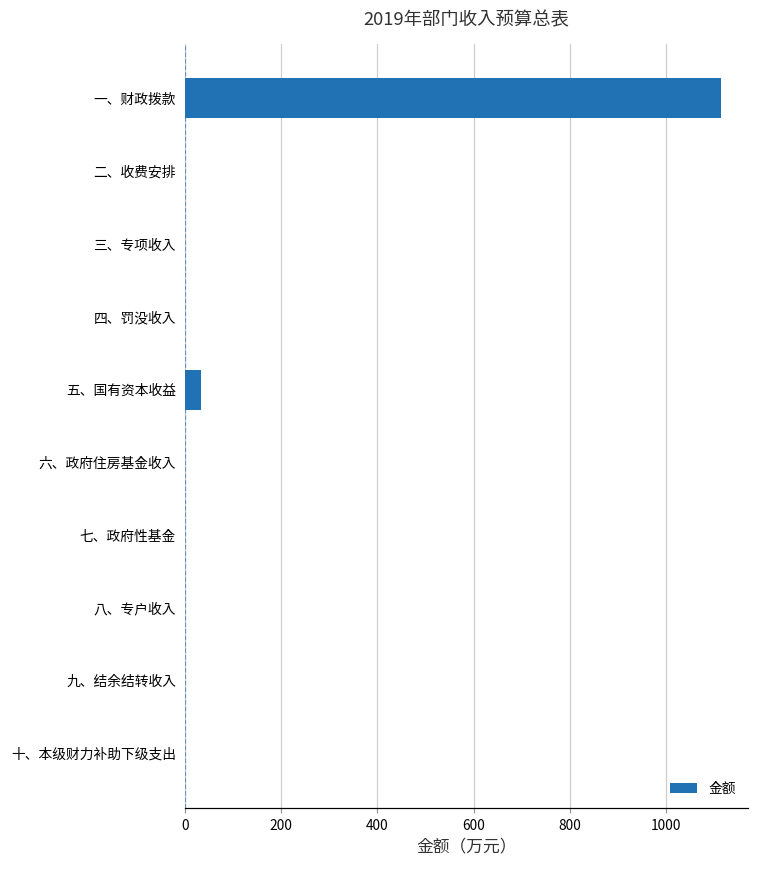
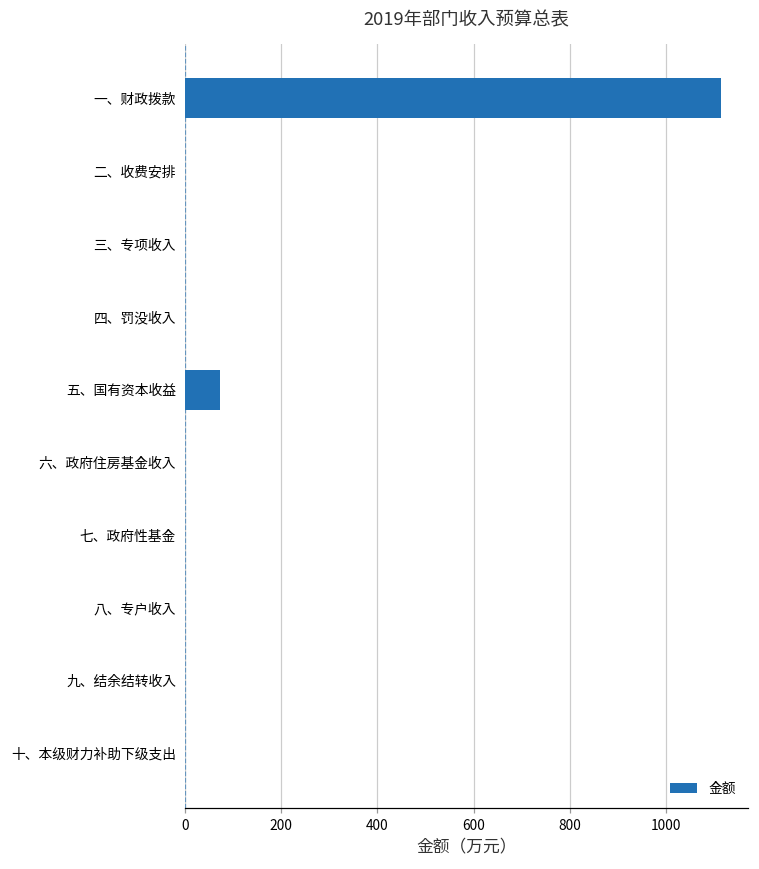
  {
    "一、财政拨款": 1110,
    "二、收费安排": 0,
    "三、专项收入": 0,
    "四、罚没收入": 0,
-   "五、国有资本收益": 30,
+   "五、国有资本收益": 70,
    "六、政府住房基金收入": 0,
    "七、政府性基金": 0,
    "八、专户收入": 0,
    "九、结余结转收入": 0,
    "十、本级财力补助下级支出": 0
  }
